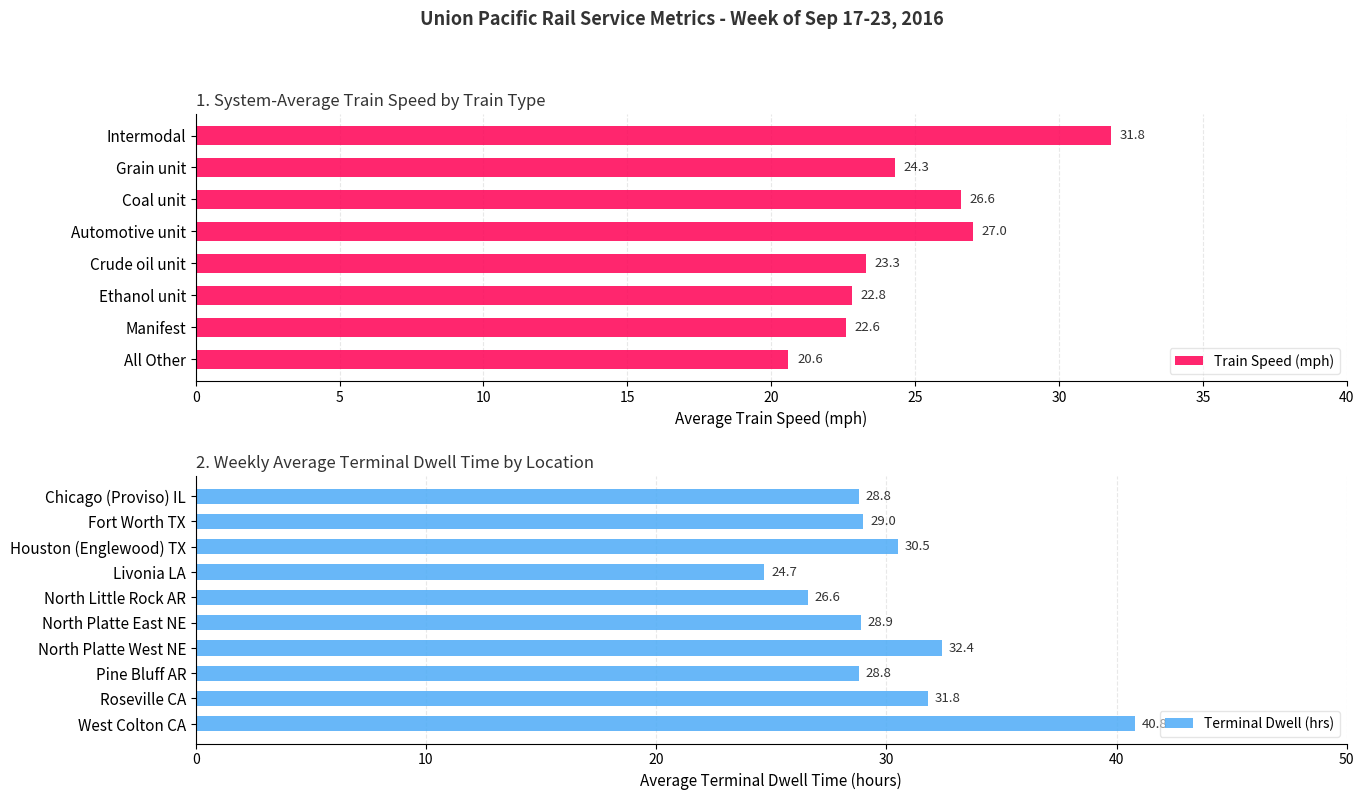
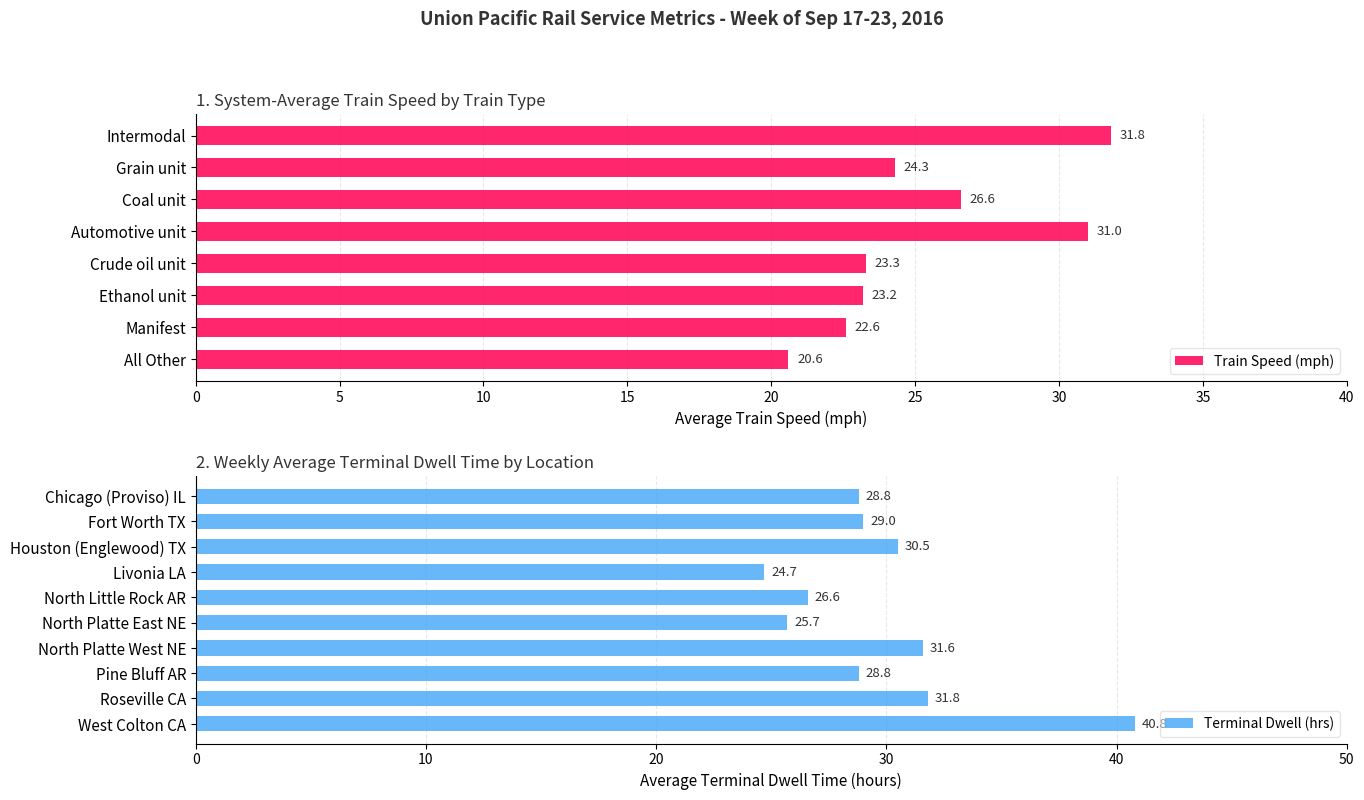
  {
    "1. System-Average Train Speed by Train Type": {
      "Intermodal": 31.8,
      "Grain unit": 24.3,
      "Coal unit": 26.6,
-     "Automotive unit": 27.0,
+     "Automotive unit": 31.0,
      "Crude oil unit": 23.3,
-     "Ethanol unit": 22.8,
+     "Ethanol unit": 23.2,
      "Manifest": 22.6,
      "All Other": 20.6
    },
    "2. Weekly Average Terminal Dwell Time by Location": {
      "Chicago (Proviso) IL": 28.8,
      "Fort Worth TX": 29.0,
      "Houston (Englewood) TX": 30.5,
      "Livonia LA": 24.7,
      "North Little Rock AR": 26.6,
-     "North Platte East NE": 28.9,
-     "North Platte West NE": 32.4,
+     "North Platte East NE": 25.7,
+     "North Platte West NE": 31.6,
      "Pine Bluff AR": 28.8,
      "Roseville CA": 31.8
    }
  }
